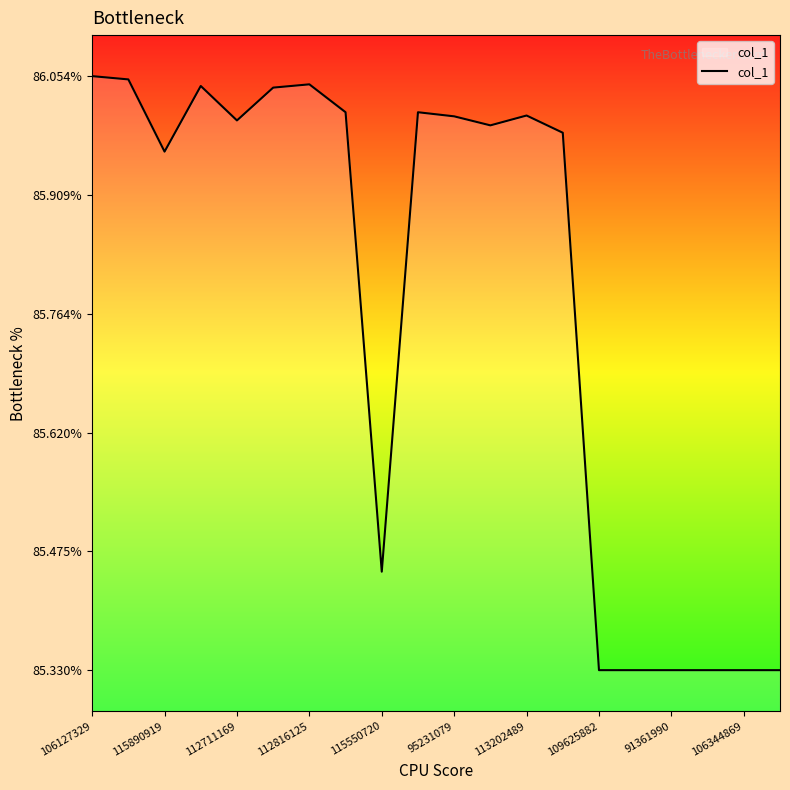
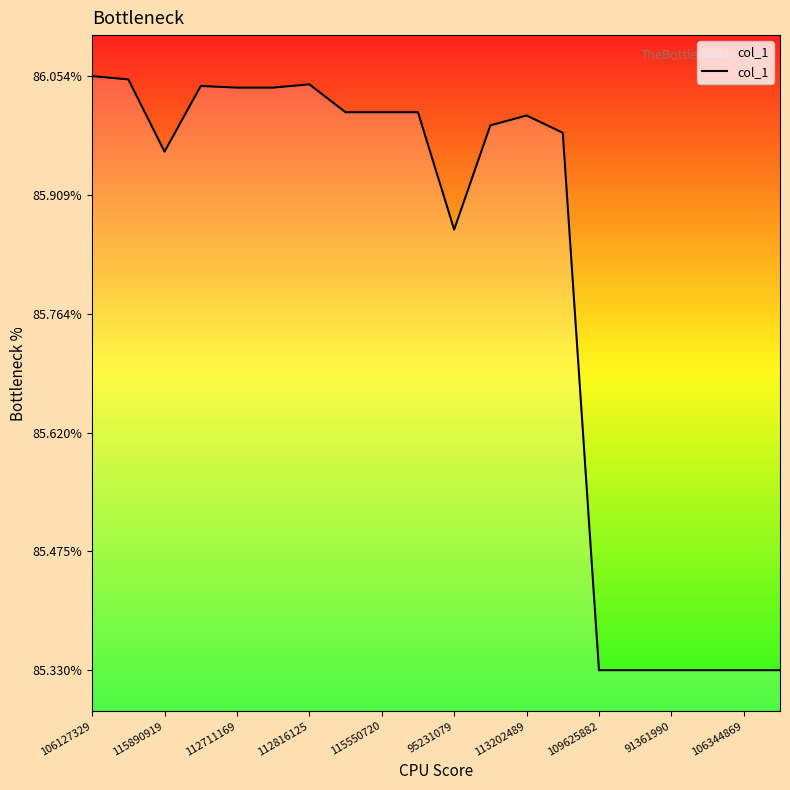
  {
    "106127329": "86.05%",
    "115890919": "85.96%",
-   "112711169": "86.00%",
+   "112711169": "86.04%",
    "112816125": "86.04%",
-   "115550720": "85.45%",
-   "95231079": "86.01%",
+   "115550720": "86.01%",
+   "95231079": "85.87%",
    "113202489": "86.01%",
    "109625882": "85.33%",
    "91361990": "85.33%",
    "106344869": "85.33%"
  }
